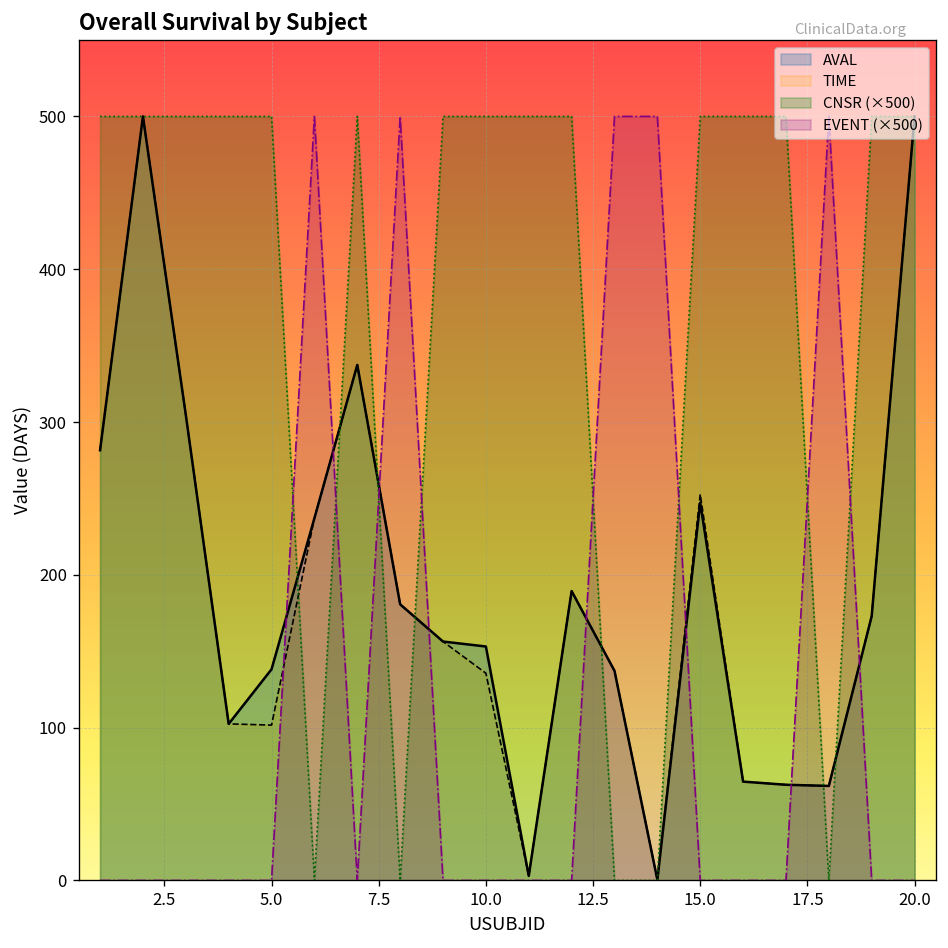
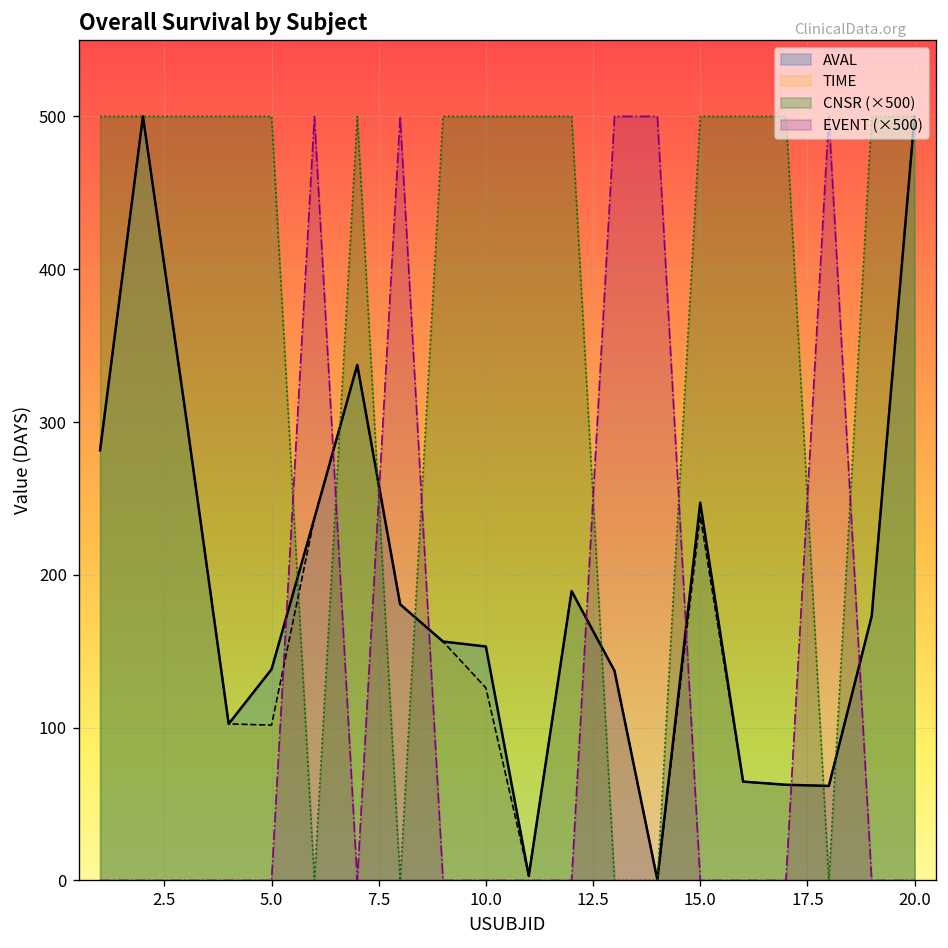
  {
    "AVAL": {
      "5.0": 138,
      "10.0": 153,
      "15.0": 247
    },
    "TIME": {
      "5.0": 102,
-     "10.0": 136,
-     "15.0": 253
+     "10.0": 126,
+     "15.0": 238
    },
    "CNSR (×500)": {
      "5.0": 500,
      "10.0": 500,
      "15.0": 500
    },
    "EVENT (×500)": {
      "5.0": 0,
      "10.0": 0,
      "15.0": 0,
      "20.0": 0
    }
  }
